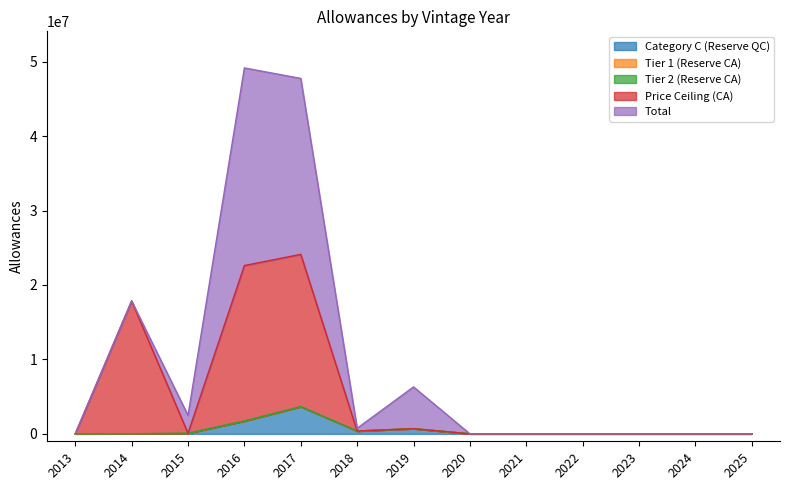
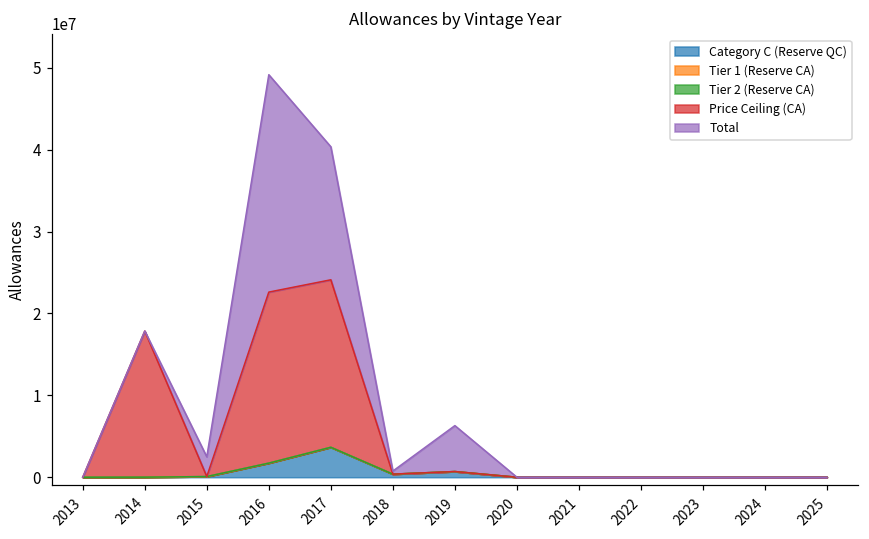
  {
    "Tier 2 (Reserve CA)": {
      "2014": 0,
      "2016": 2000000,
      "2017": 4000000
    },
    "Price Ceiling (CA)": {
      "2016": 21000000,
      "2017": 20000000
    },
    "Total": {
      "2015": 2000000,
      "2016": 27000000,
-     "2017": 24000000,
+     "2017": 16000000,
      "2018": 0,
      "2019": 6000000
    }
  }
